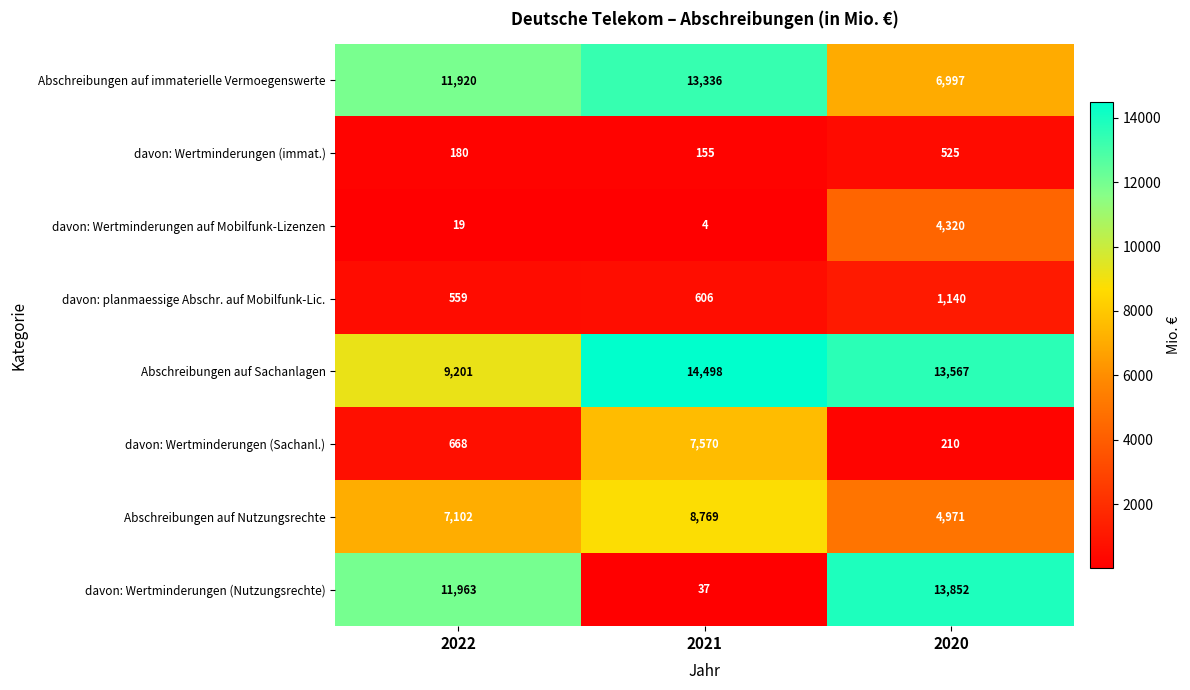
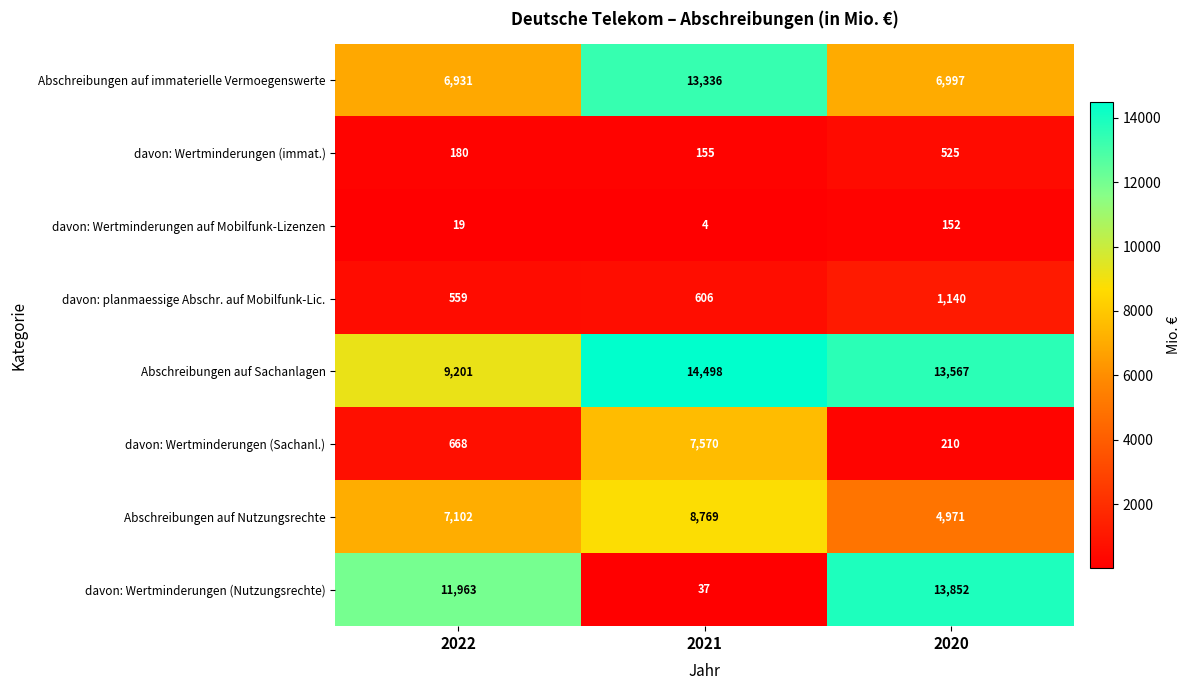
  {
    "Abschreibungen auf immaterielle Vermoegenswerte": {
-     "2022": "11,920",
+     "2022": "6,931",
      "2021": "13,336",
      "2020": "6,997"
    },
    "davon: Wertminderungen (immat.)": {
      "2022": "180",
      "2021": "155",
      "2020": "525"
    },
    "davon: Wertminderungen auf Mobilfunk-Lizenzen": {
      "2022": "19",
      "2021": "4",
-     "2020": "4,320"
+     "2020": "152"
    },
    "davon: planmaessige Abschr. auf Mobilfunk-Lic.": {
      "2022": "559",
      "2021": "606",
      "2020": "1,140"
    },
    "Abschreibungen auf Sachanlagen": {
      "2022": "9,201",
      "2021": "14,498",
      "2020": "13,567"
    },
    "davon: Wertminderungen (Sachanl.)": {
      "2022": "668",
      "2021": "7,570",
      "2020": "210"
    },
    "Abschreibungen auf Nutzungsrechte": {
      "2022": "7,102",
      "2021": "8,769",
      "2020": "4,971"
    },
    "davon: Wertminderungen (Nutzungsrechte)": {
      "2022": "11,963",
      "2021": "37",
      "2020": "13,852"
    }
  }
